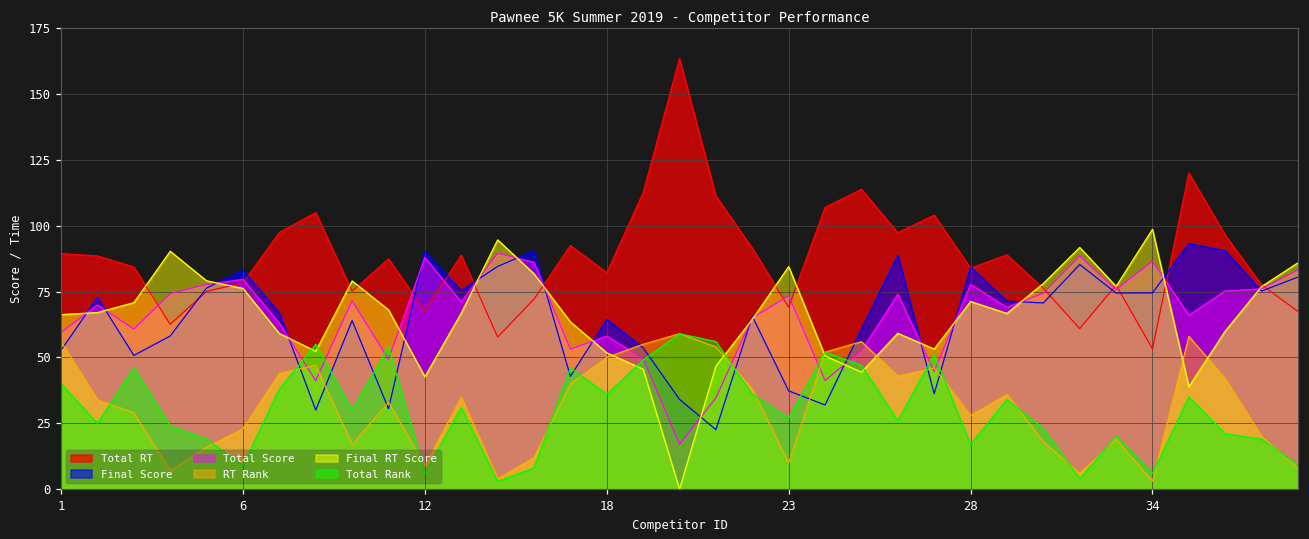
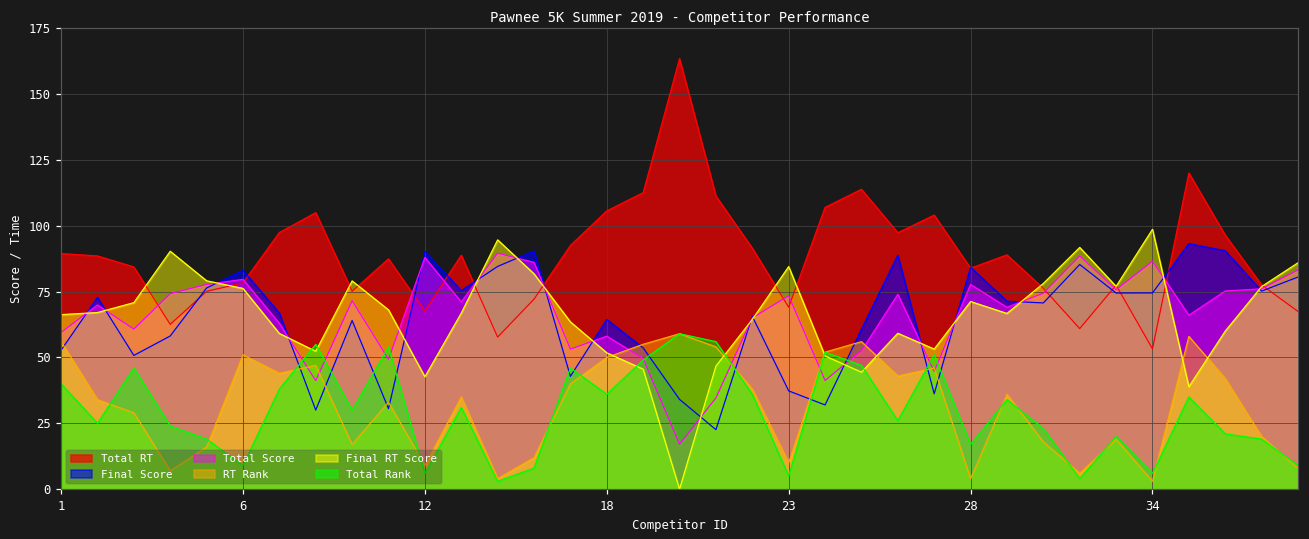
  {
    "Total RT": {
      "1": 89,
      "6": 78,
      "12": 68,
-     "18": 82,
+     "18": 106,
      "23": 69,
      "34": 53
    },
    "Final Score": {
      "1": 53,
      "6": 83,
      "12": 90,
      "18": 64,
      "23": 37,
      "34": 74
    },
    "Total Score": {
      "1": 60,
      "6": 80,
      "12": 88,
      "18": 58,
      "23": 73,
      "28": 78,
      "34": 87
    },
    "RT Rank": {
      "1": 56,
-     "6": 23,
+     "6": 51,
      "18": 50,
      "23": 10,
-     "28": 28,
+     "28": 4,
      "34": 3
    },
    "Final RT Score": {
      "1": 66,
      "6": 76,
      "12": 43,
      "18": 52,
      "23": 85,
      "28": 71,
      "34": 99
    },
    "Total Rank": {
      "1": 40,
      "18": 36,
-     "23": 27,
+     "23": 5,
      "28": 17,
      "34": 6
    }
  }
